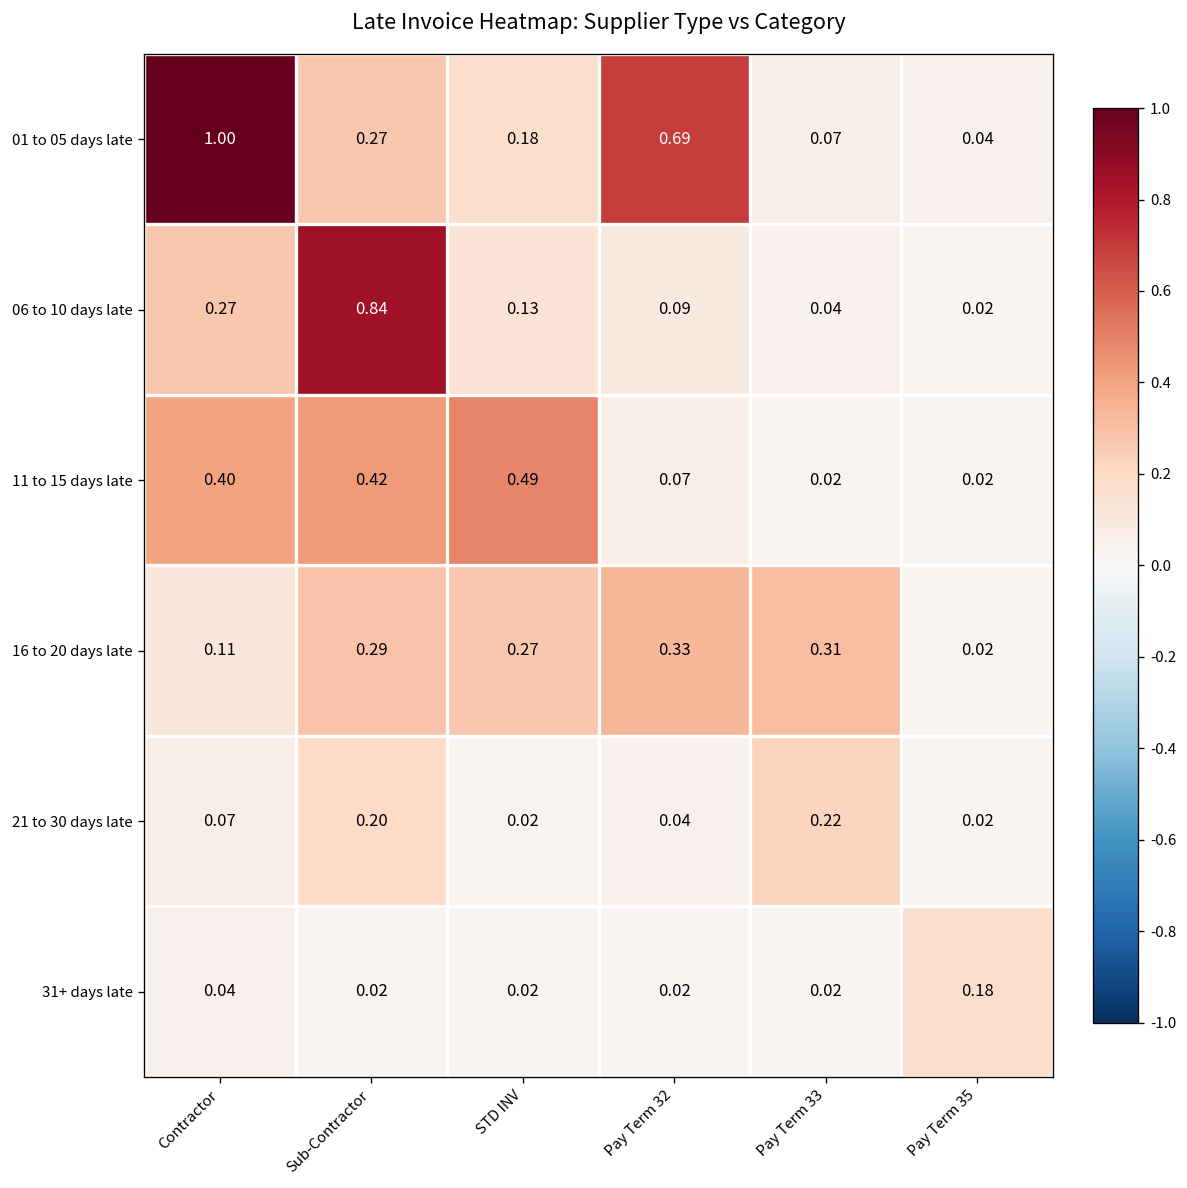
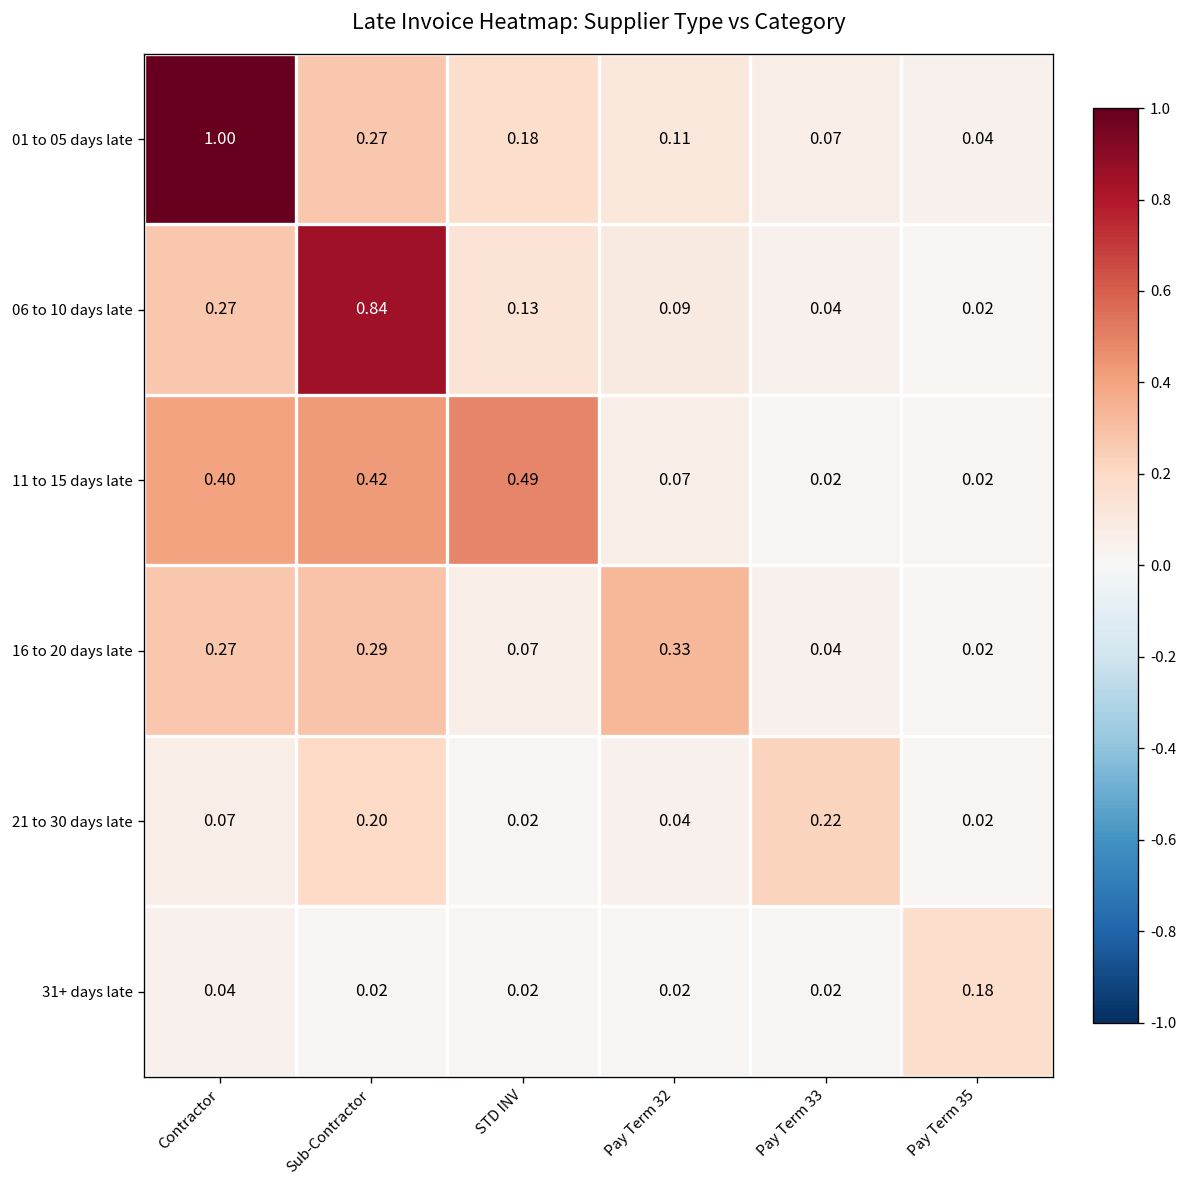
  {
    "01 to 05 days late": {
      "Contractor": 1.00,
      "Sub-Contractor": 0.27,
      "STD INV": 0.18,
-     "Pay Term 32": 0.69,
+     "Pay Term 32": 0.11,
      "Pay Term 33": 0.07,
      "Pay Term 35": 0.04
    },
    "06 to 10 days late": {
      "Contractor": 0.27,
      "Sub-Contractor": 0.84,
      "STD INV": 0.13,
      "Pay Term 32": 0.09,
      "Pay Term 33": 0.04,
      "Pay Term 35": 0.02
    },
    "11 to 15 days late": {
      "Contractor": 0.40,
      "Sub-Contractor": 0.42,
      "STD INV": 0.49,
      "Pay Term 32": 0.07,
      "Pay Term 33": 0.02,
      "Pay Term 35": 0.02
    },
    "16 to 20 days late": {
-     "Contractor": 0.11,
+     "Contractor": 0.27,
      "Sub-Contractor": 0.29,
-     "STD INV": 0.27,
+     "STD INV": 0.07,
      "Pay Term 32": 0.33,
-     "Pay Term 33": 0.31,
+     "Pay Term 33": 0.04,
      "Pay Term 35": 0.02
    },
    "21 to 30 days late": {
      "Contractor": 0.07,
      "Sub-Contractor": 0.20,
      "STD INV": 0.02,
      "Pay Term 32": 0.04,
      "Pay Term 33": 0.22,
      "Pay Term 35": 0.02
    },
    "31+ days late": {
      "Contractor": 0.04,
      "Sub-Contractor": 0.02,
      "STD INV": 0.02,
      "Pay Term 32": 0.02,
      "Pay Term 33": 0.02,
      "Pay Term 35": 0.18
    }
  }
